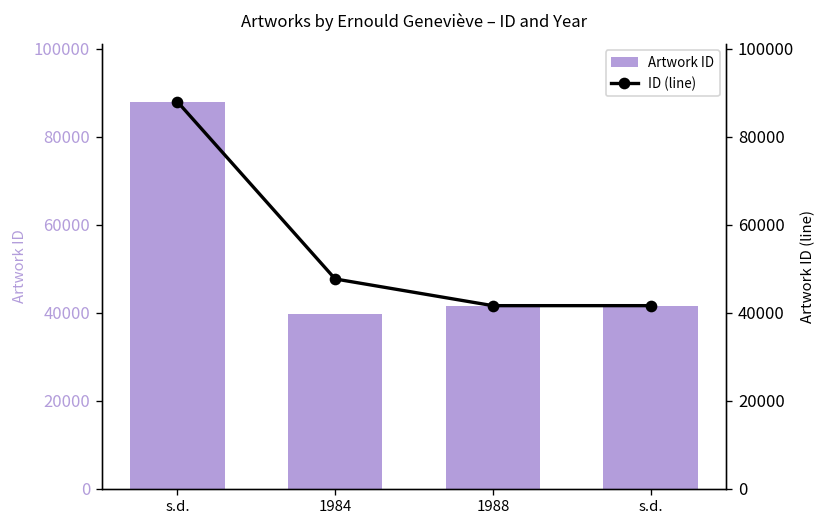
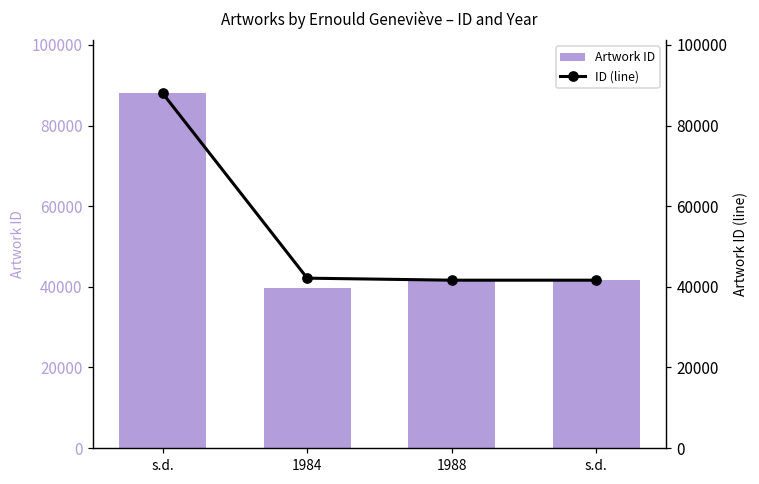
  {
    "Artwork ID": {
      "1984": 40000,
      "1988": 42000
    },
    "ID (line)": {
-     "1984": 48000,
+     "1984": 42000,
      "1988": 42000
    }
  }
